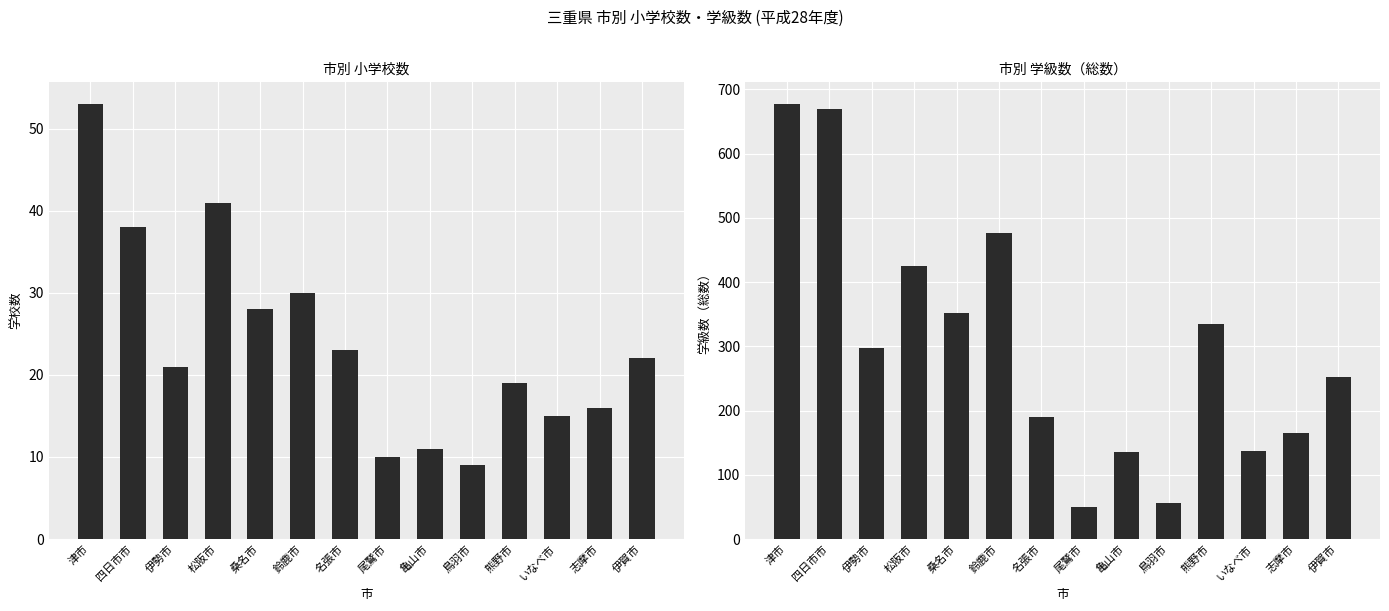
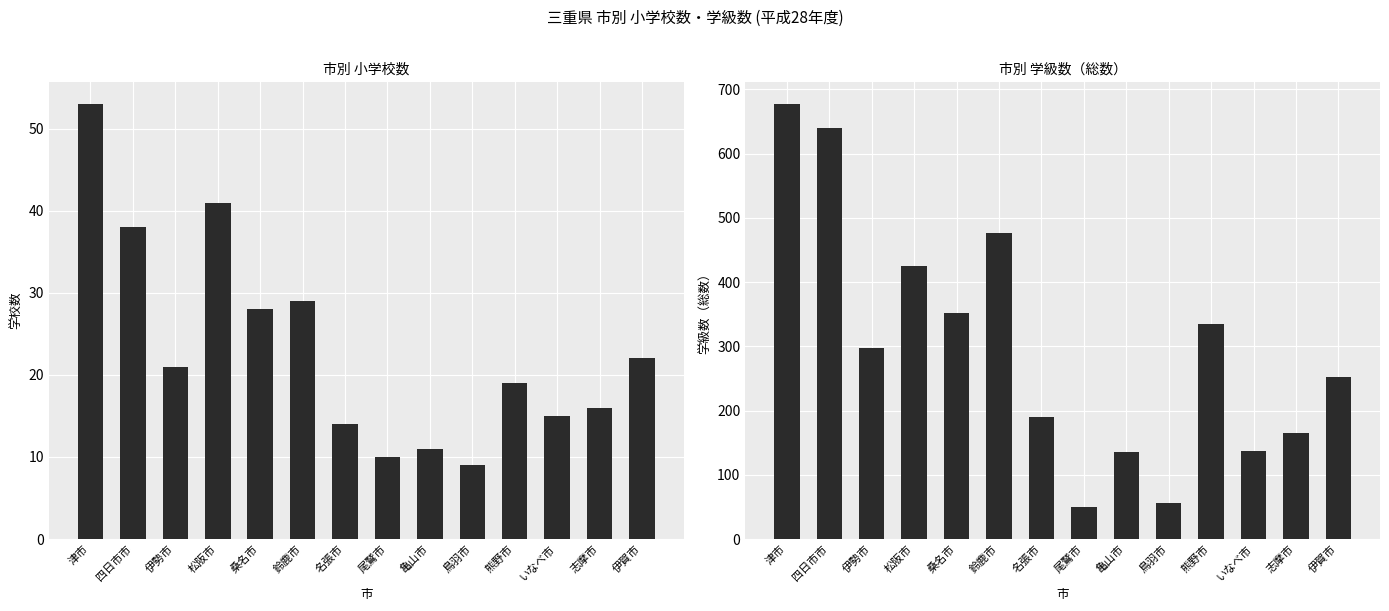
  {
    "市別 小学校数": {
      "津市": 53,
      "四日市市": 38,
      "伊勢市": 21,
      "松阪市": 41,
      "桑名市": 28,
-     "鈴鹿市": 30,
-     "名張市": 23,
+     "鈴鹿市": 29,
+     "名張市": 14,
      "尾鷲市": 10,
      "亀山市": 11,
      "鳥羽市": 9,
      "熊野市": 19,
      "いなべ市": 15,
      "志摩市": 16,
      "伊賀市": 22
    },
    "市別 学級数（総数）": {
      "津市": 680,
-     "四日市市": 670,
+     "四日市市": 640,
      "伊勢市": 300,
      "松阪市": 430,
      "桑名市": 350,
      "鈴鹿市": 480,
      "名張市": 190,
      "尾鷲市": 50,
      "亀山市": 140,
      "鳥羽市": 60,
      "熊野市": 340,
      "いなべ市": 140,
      "志摩市": 170,
      "伊賀市": 250
    }
  }
